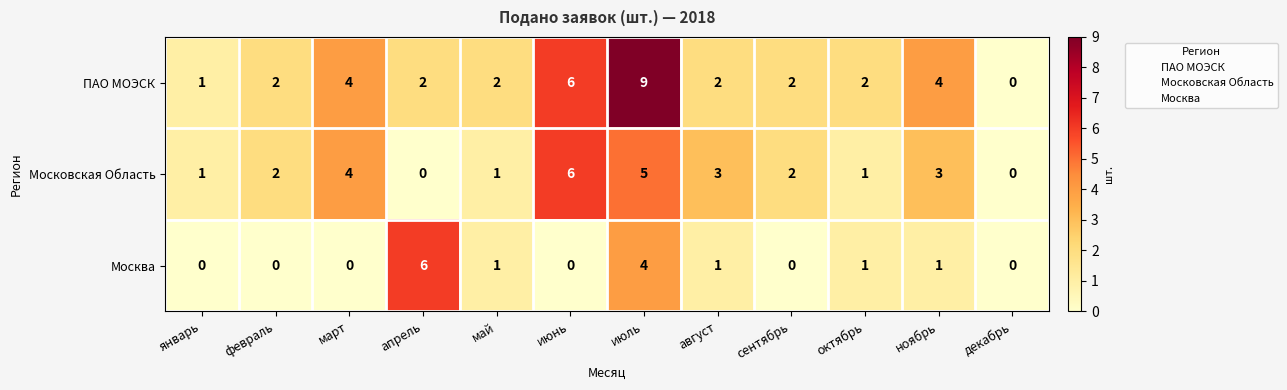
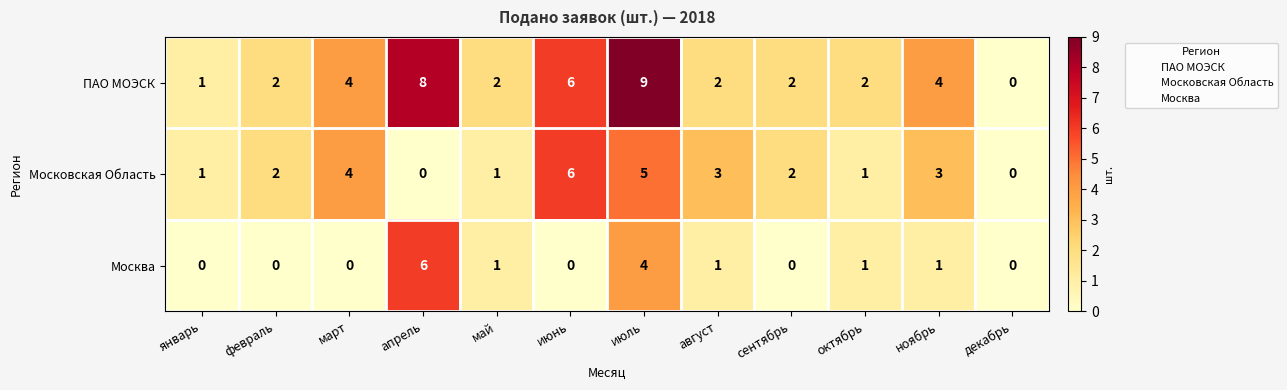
  {
    "ПАО МОЭСК": {
      "январь": 1,
      "февраль": 2,
      "март": 4,
-     "апрель": 2,
+     "апрель": 8,
      "май": 2,
      "июнь": 6,
      "июль": 9,
      "август": 2,
      "сентябрь": 2,
      "октябрь": 2,
      "ноябрь": 4,
      "декабрь": 0
    },
    "Московская Область": {
      "январь": 1,
      "февраль": 2,
      "март": 4,
      "апрель": 0,
      "май": 1,
      "июнь": 6,
      "июль": 5,
      "август": 3,
      "сентябрь": 2,
      "октябрь": 1,
      "ноябрь": 3,
      "декабрь": 0
    },
    "Москва": {
      "январь": 0,
      "февраль": 0,
      "март": 0,
      "апрель": 6,
      "май": 1,
      "июнь": 0,
      "июль": 4,
      "август": 1,
      "сентябрь": 0,
      "октябрь": 1,
      "ноябрь": 1,
      "декабрь": 0
    }
  }
